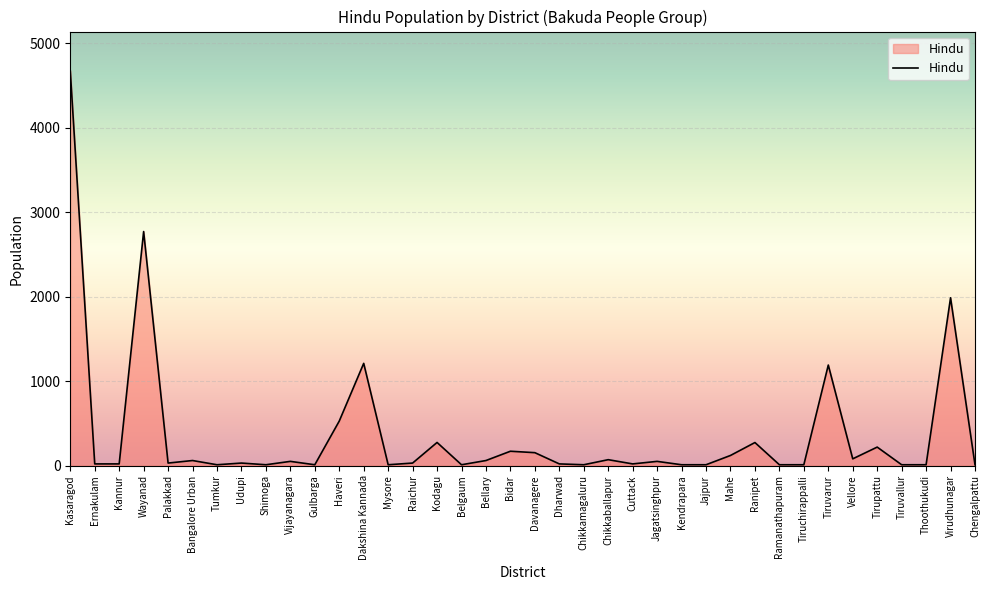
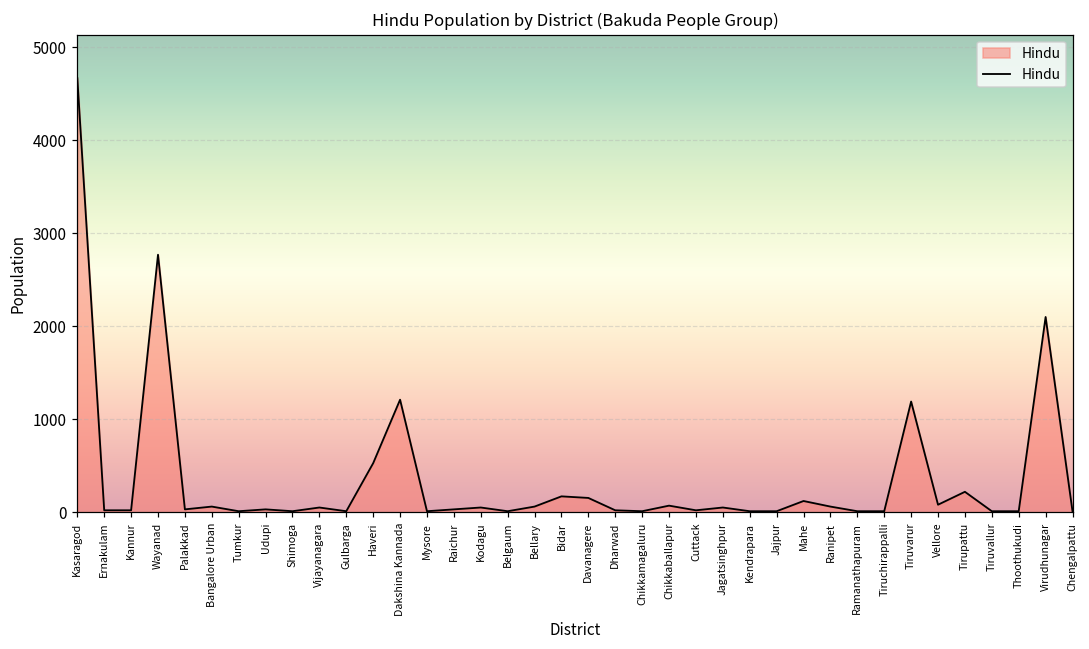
  {
    "Kasaragod": 4700,
    "Ernakulam": 0,
    "Kannur": 0,
    "Wayanad": 2800,
    "Palakkad": 0,
    "Bangalore Urban": 100,
    "Tumkur": 0,
    "Udupi": 0,
    "Shimoga": 0,
    "Vijayanagara": 100,
    "Gulbarga": 0,
    "Haveri": 500,
    "Dakshina Kannada": 1200,
    "Mysore": 0,
    "Raichur": 0,
-   "Kodagu": 300,
+   "Kodagu": 100,
    "Belgaum": 0,
    "Bellary": 100,
    "Bidar": 200,
    "Davanagere": 200,
    "Dharwad": 0,
    "Chikkamagaluru": 0,
    "Chikkaballapur": 100,
    "Cuttack": 0,
    "Jagatsinghpur": 100,
    "Kendrapara": 0,
    "Jajpur": 0,
    "Mahe": 100,
-   "Ranipet": 300,
+   "Ranipet": 100,
    "Ramanathapuram": 0,
    "Tiruchirappalli": 0,
    "Tiruvarur": 1200,
    "Vellore": 100,
    "Tirupattu": 200,
    "Tiruvallur": 0,
    "Thoothukudi": 0,
-   "Virudhunagar": 2000,
+   "Virudhunagar": 2100,
    "Chengalpattu": 0
  }
